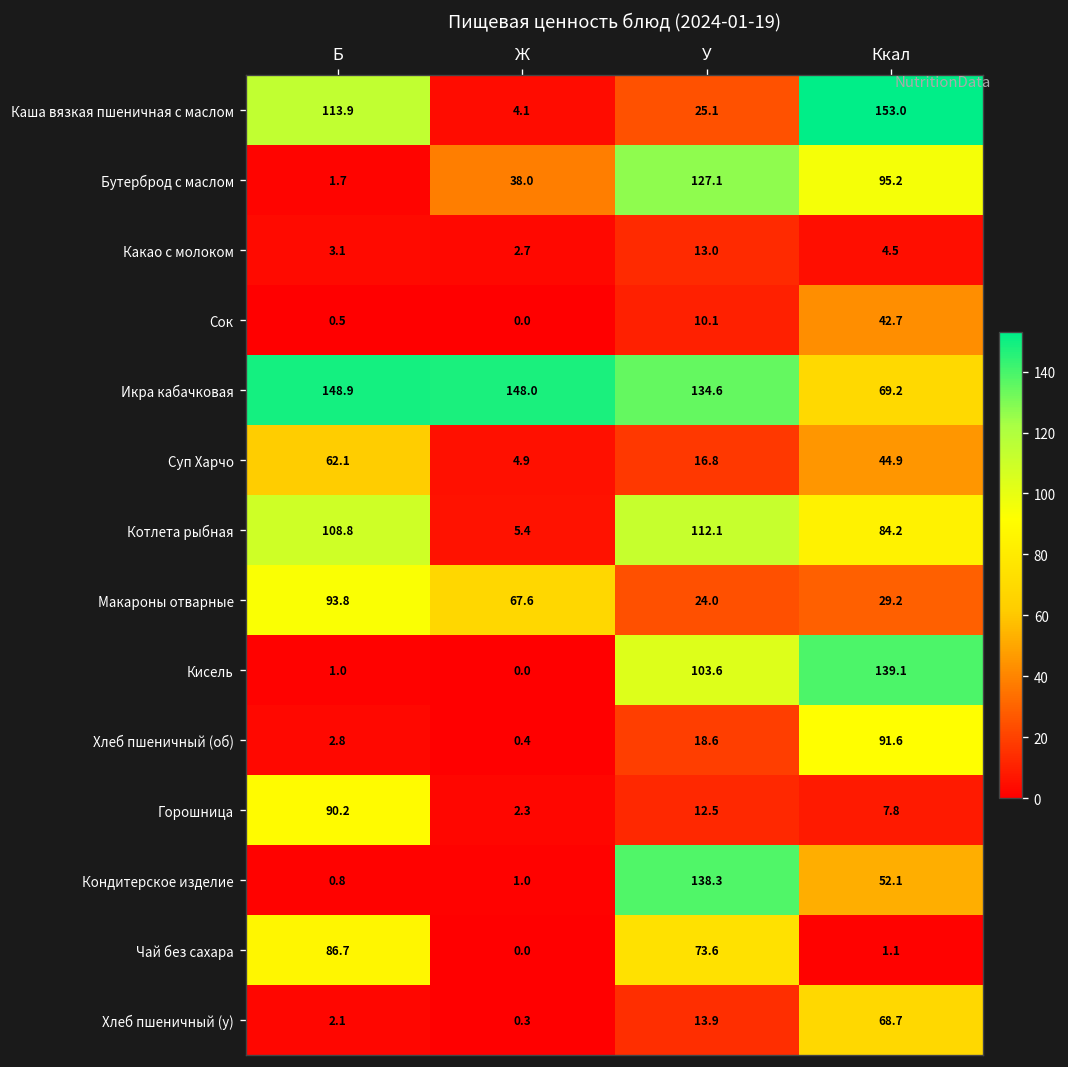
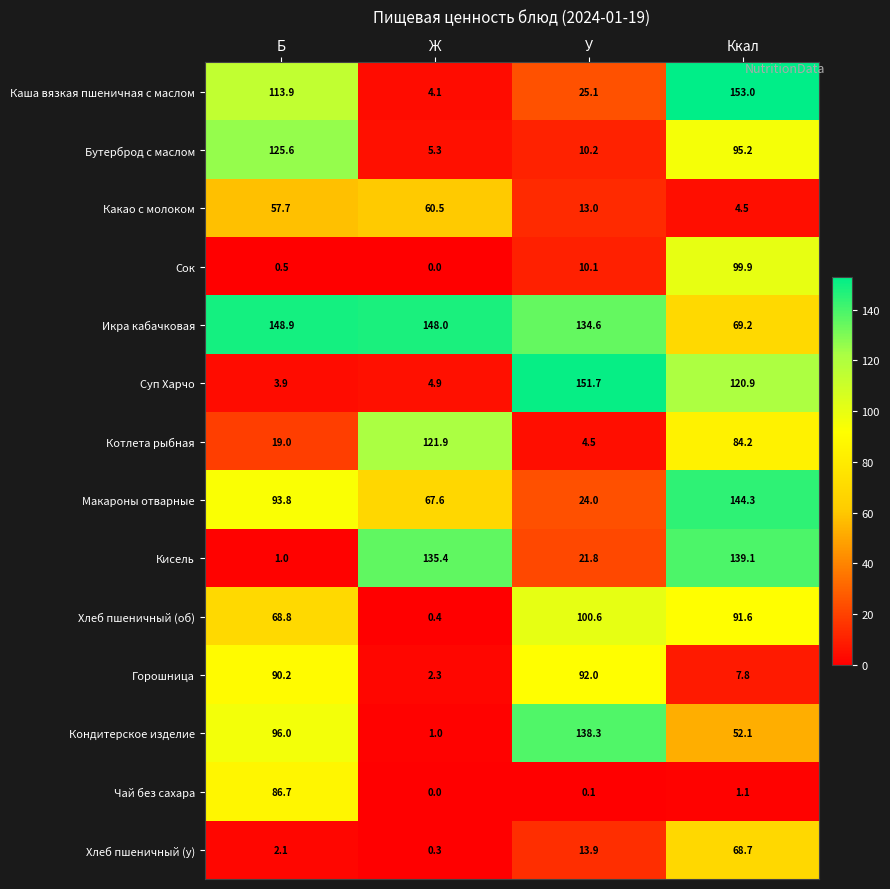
  {
    "Каша вязкая пшеничная с маслом": {
      "Б": 113.9,
      "Ж": 4.1,
      "У": 25.1
    },
    "Бутерброд с маслом": {
-     "Б": 1.7,
-     "Ж": 38.0,
-     "У": 127.1,
+     "Б": 125.6,
+     "Ж": 5.3,
+     "У": 10.2,
      "Ккал": 95.2
    },
    "Какао с молоком": {
-     "Б": 3.1,
-     "Ж": 2.7,
+     "Б": 57.7,
+     "Ж": 60.5,
      "У": 13.0,
      "Ккал": 4.5
    },
    "Сок": {
      "Б": 0.5,
      "Ж": 0.0,
      "У": 10.1,
-     "Ккал": 42.7
+     "Ккал": 99.9
    },
    "Икра кабачковая": {
      "Б": 148.9,
      "Ж": 148.0,
      "У": 134.6,
      "Ккал": 69.2
    },
    "Суп Харчо": {
-     "Б": 62.1,
+     "Б": 3.9,
      "Ж": 4.9,
-     "У": 16.8,
-     "Ккал": 44.9
+     "У": 151.7,
+     "Ккал": 120.9
    },
    "Котлета рыбная": {
-     "Б": 108.8,
-     "Ж": 5.4,
-     "У": 112.1,
+     "Б": 19.0,
+     "Ж": 121.9,
+     "У": 4.5,
      "Ккал": 84.2
    },
    "Макароны отварные": {
      "Б": 93.8,
      "Ж": 67.6,
      "У": 24.0,
-     "Ккал": 29.2
+     "Ккал": 144.3
    },
    "Кисель": {
      "Б": 1.0,
-     "Ж": 0.0,
-     "У": 103.6,
+     "Ж": 135.4,
+     "У": 21.8,
      "Ккал": 139.1
    },
    "Хлеб пшеничный (об)": {
-     "Б": 2.8,
+     "Б": 68.8,
      "Ж": 0.4,
-     "У": 18.6,
+     "У": 100.6,
      "Ккал": 91.6
    },
    "Горошница": {
      "Б": 90.2,
      "Ж": 2.3,
-     "У": 12.5,
+     "У": 92.0,
      "Ккал": 7.8
    },
    "Кондитерское изделие": {
-     "Б": 0.8,
+     "Б": 96.0,
      "Ж": 1.0,
      "У": 138.3,
      "Ккал": 52.1
    },
    "Чай без сахара": {
      "Б": 86.7,
      "Ж": 0.0,
-     "У": 73.6,
+     "У": 0.1,
      "Ккал": 1.1
    },
    "Хлеб пшеничный (у)": {
      "Б": 2.1,
      "Ж": 0.3,
      "У": 13.9,
      "Ккал": 68.7
    }
  }
